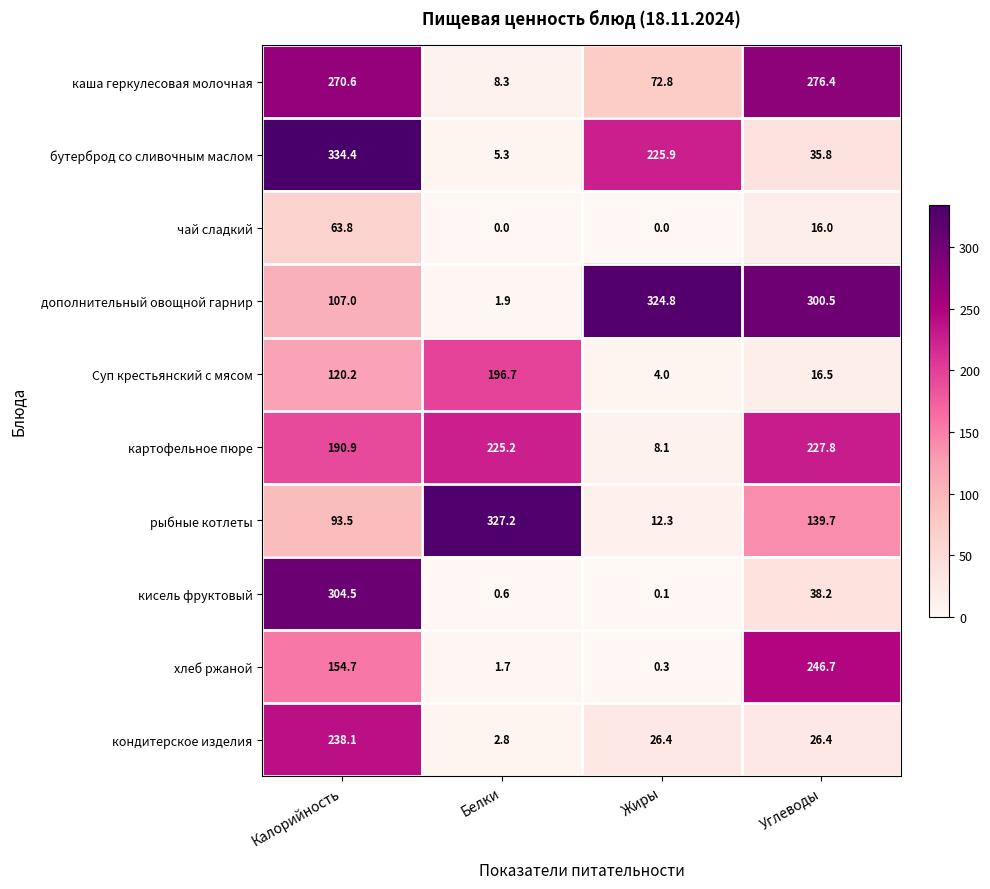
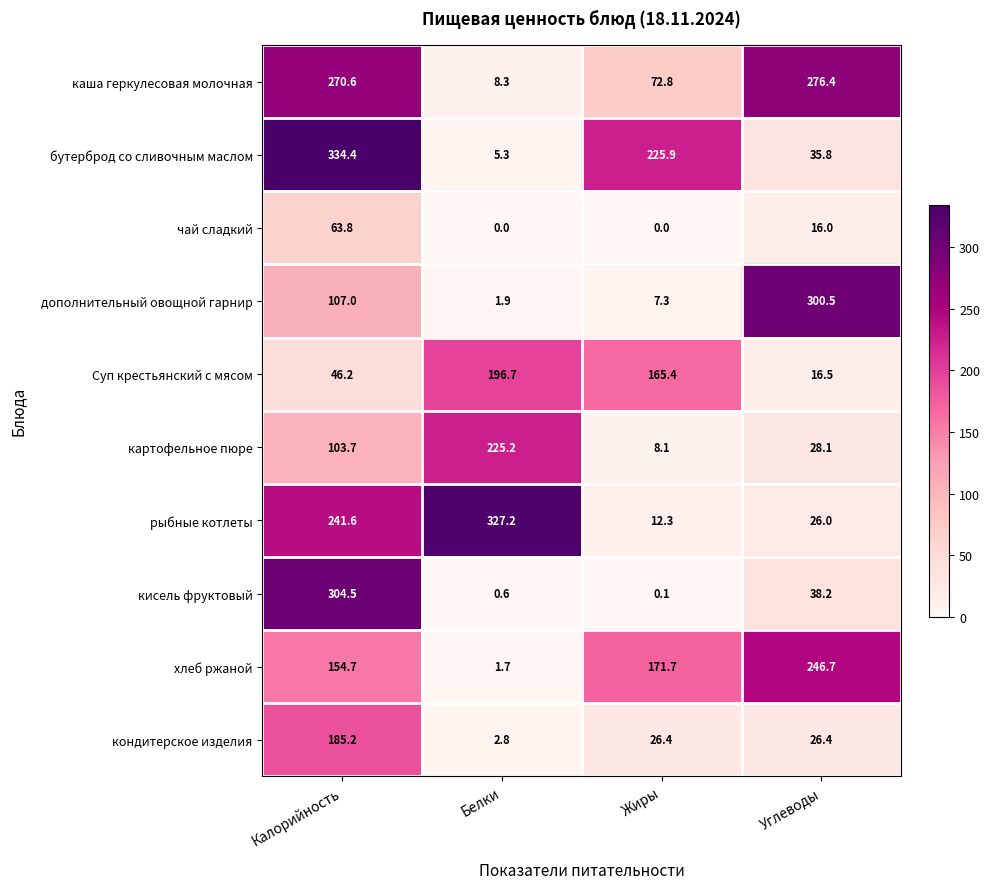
  {
    "каша геркулесовая молочная": {
      "Калорийность": 270.6,
      "Белки": 8.3,
      "Жиры": 72.8,
      "Углеводы": 276.4
    },
    "бутерброд со сливочным маслом": {
      "Калорийность": 334.4,
      "Белки": 5.3,
      "Жиры": 225.9,
      "Углеводы": 35.8
    },
    "чай сладкий": {
      "Калорийность": 63.8,
      "Белки": 0.0,
      "Жиры": 0.0,
      "Углеводы": 16.0
    },
    "дополнительный овощной гарнир": {
      "Калорийность": 107.0,
      "Белки": 1.9,
-     "Жиры": 324.8,
+     "Жиры": 7.3,
      "Углеводы": 300.5
    },
    "Суп крестьянский с мясом": {
-     "Калорийность": 120.2,
+     "Калорийность": 46.2,
      "Белки": 196.7,
-     "Жиры": 4.0,
+     "Жиры": 165.4,
      "Углеводы": 16.5
    },
    "картофельное пюре": {
-     "Калорийность": 190.9,
+     "Калорийность": 103.7,
      "Белки": 225.2,
      "Жиры": 8.1,
-     "Углеводы": 227.8
+     "Углеводы": 28.1
    },
    "рыбные котлеты": {
-     "Калорийность": 93.5,
+     "Калорийность": 241.6,
      "Белки": 327.2,
      "Жиры": 12.3,
-     "Углеводы": 139.7
+     "Углеводы": 26.0
    },
    "кисель фруктовый": {
      "Калорийность": 304.5,
      "Белки": 0.6,
      "Жиры": 0.1,
      "Углеводы": 38.2
    },
    "хлеб ржаной": {
      "Калорийность": 154.7,
      "Белки": 1.7,
-     "Жиры": 0.3,
+     "Жиры": 171.7,
      "Углеводы": 246.7
    },
    "кондитерское изделия": {
-     "Калорийность": 238.1,
+     "Калорийность": 185.2,
      "Белки": 2.8,
      "Жиры": 26.4,
      "Углеводы": 26.4
    }
  }
